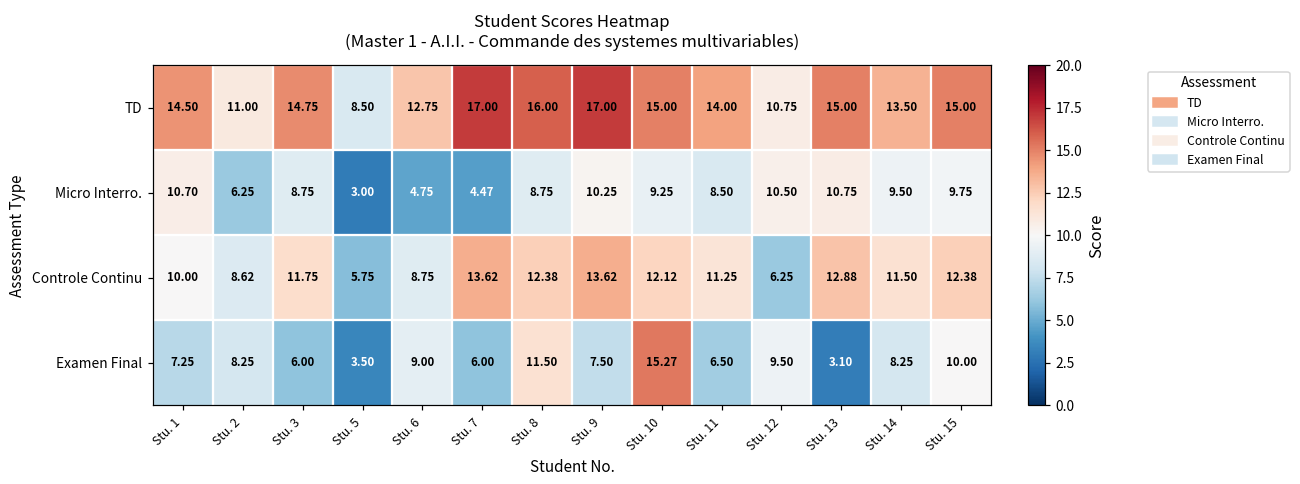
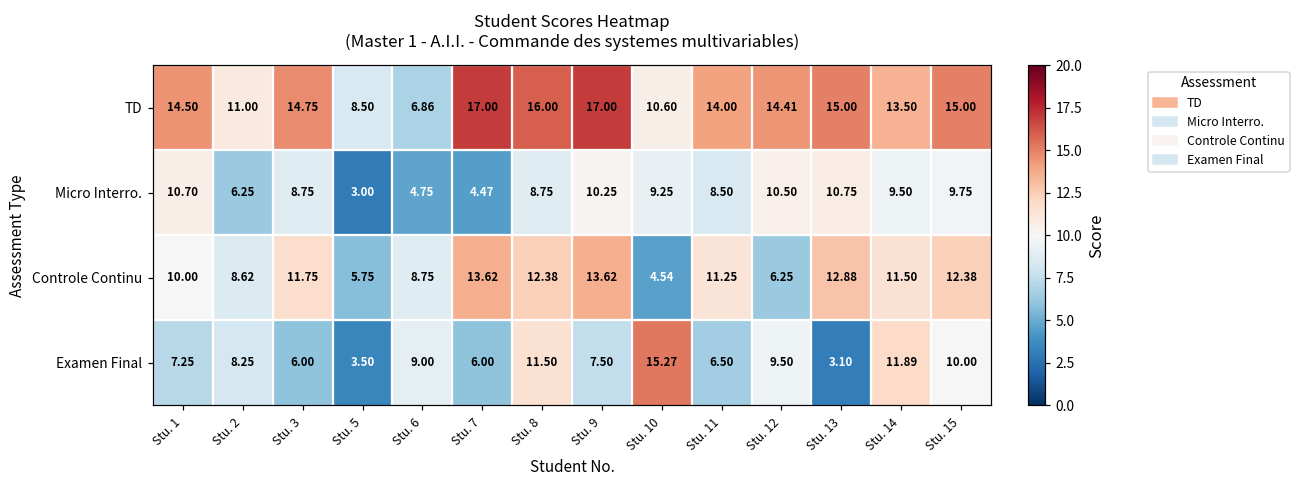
  {
    "TD": {
      "Stu. 1": 14.50,
      "Stu. 2": 11.00,
      "Stu. 3": 14.75,
      "Stu. 5": 8.50,
-     "Stu. 6": 12.75,
+     "Stu. 6": 6.86,
      "Stu. 7": 17.00,
      "Stu. 8": 16.00,
      "Stu. 9": 17.00,
-     "Stu. 10": 15.00,
+     "Stu. 10": 10.60,
      "Stu. 11": 14.00,
-     "Stu. 12": 10.75,
+     "Stu. 12": 14.41,
      "Stu. 13": 15.00,
      "Stu. 14": 13.50,
      "Stu. 15": 15.00
    },
    "Micro Interro.": {
      "Stu. 1": 10.70,
      "Stu. 2": 6.25,
      "Stu. 3": 8.75,
      "Stu. 5": 3.00,
      "Stu. 6": 4.75,
      "Stu. 7": 4.47,
      "Stu. 8": 8.75,
      "Stu. 9": 10.25,
      "Stu. 10": 9.25,
      "Stu. 11": 8.50,
      "Stu. 12": 10.50,
      "Stu. 13": 10.75,
      "Stu. 14": 9.50,
      "Stu. 15": 9.75
    },
    "Controle Continu": {
      "Stu. 1": 10.00,
      "Stu. 2": 8.62,
      "Stu. 3": 11.75,
      "Stu. 5": 5.75,
      "Stu. 6": 8.75,
      "Stu. 7": 13.62,
      "Stu. 8": 12.38,
      "Stu. 9": 13.62,
-     "Stu. 10": 12.12,
+     "Stu. 10": 4.54,
      "Stu. 11": 11.25,
      "Stu. 12": 6.25,
      "Stu. 13": 12.88,
      "Stu. 14": 11.50,
      "Stu. 15": 12.38
    },
    "Examen Final": {
      "Stu. 1": 7.25,
      "Stu. 2": 8.25,
      "Stu. 3": 6.00,
      "Stu. 5": 3.50,
      "Stu. 6": 9.00,
      "Stu. 7": 6.00,
      "Stu. 8": 11.50,
      "Stu. 9": 7.50,
      "Stu. 10": 15.27,
      "Stu. 11": 6.50,
      "Stu. 12": 9.50,
      "Stu. 13": 3.10,
-     "Stu. 14": 8.25,
+     "Stu. 14": 11.89,
      "Stu. 15": 10.00
    }
  }
